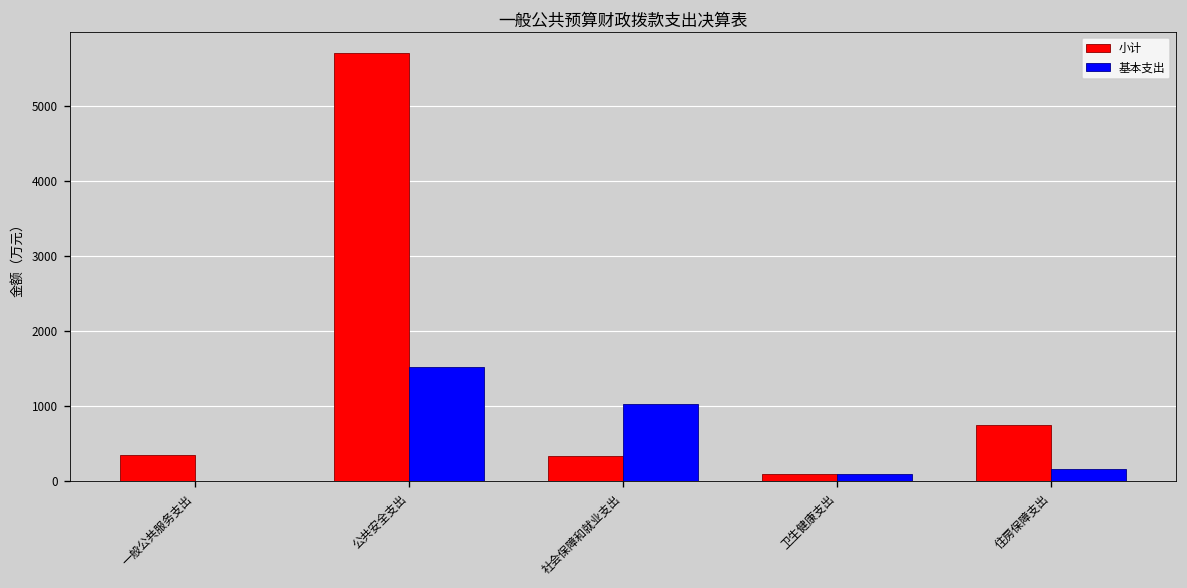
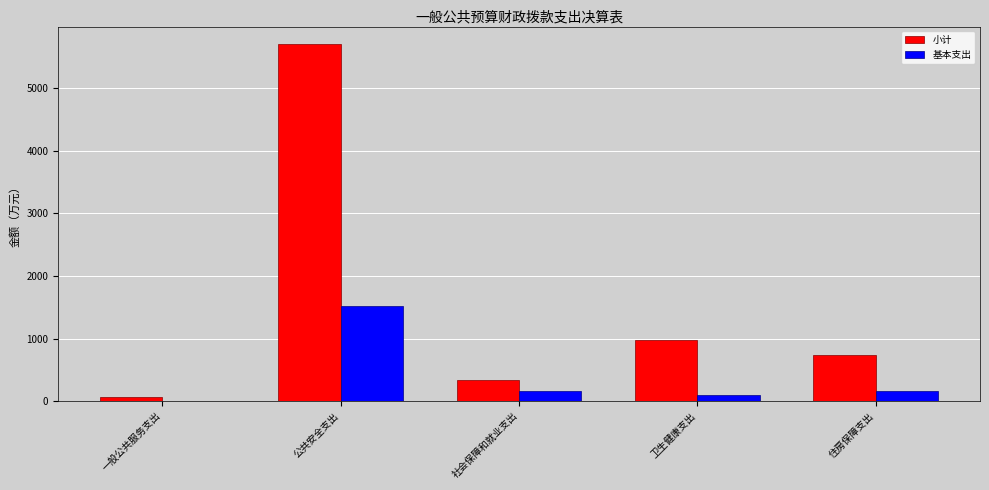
  {
    "小计": {
-     "一般公共服务支出": 400,
+     "一般公共服务支出": 100,
      "公共安全支出": 5700,
      "社会保障和就业支出": 300,
-     "卫生健康支出": 100,
+     "卫生健康支出": 1000,
      "住房保障支出": 700
    },
    "基本支出": {
      "一般公共服务支出": 0,
      "公共安全支出": 1500,
-     "社会保障和就业支出": 1000,
+     "社会保障和就业支出": 200,
      "卫生健康支出": 100,
      "住房保障支出": 200
    }
  }
